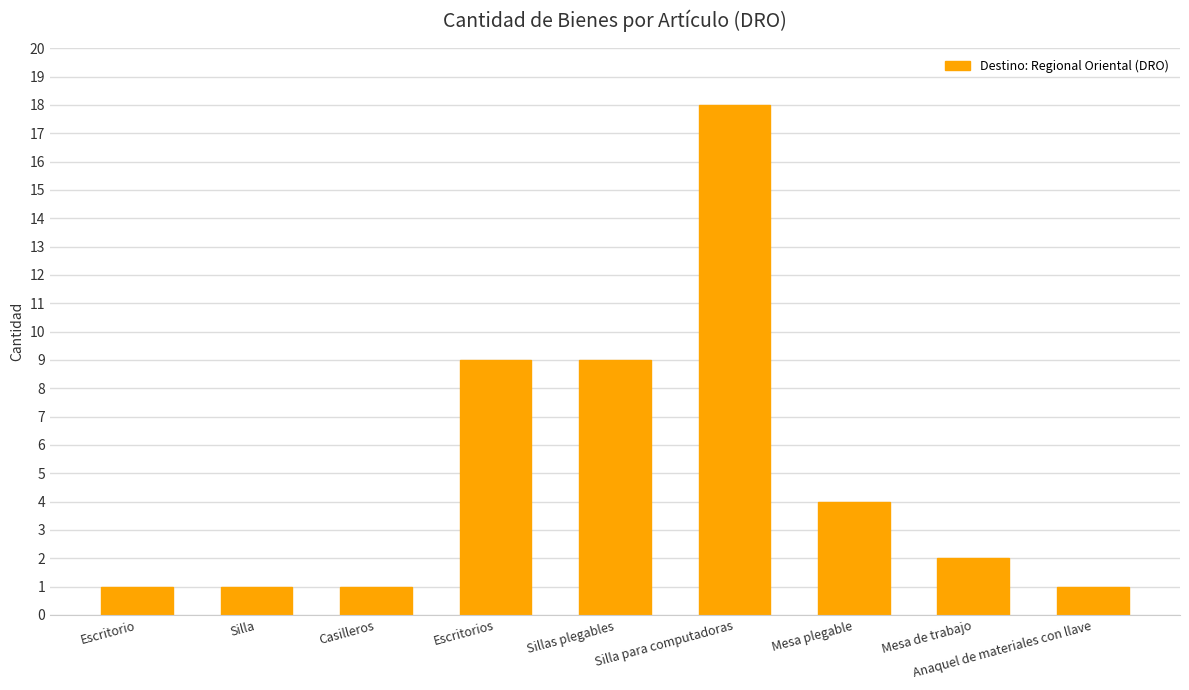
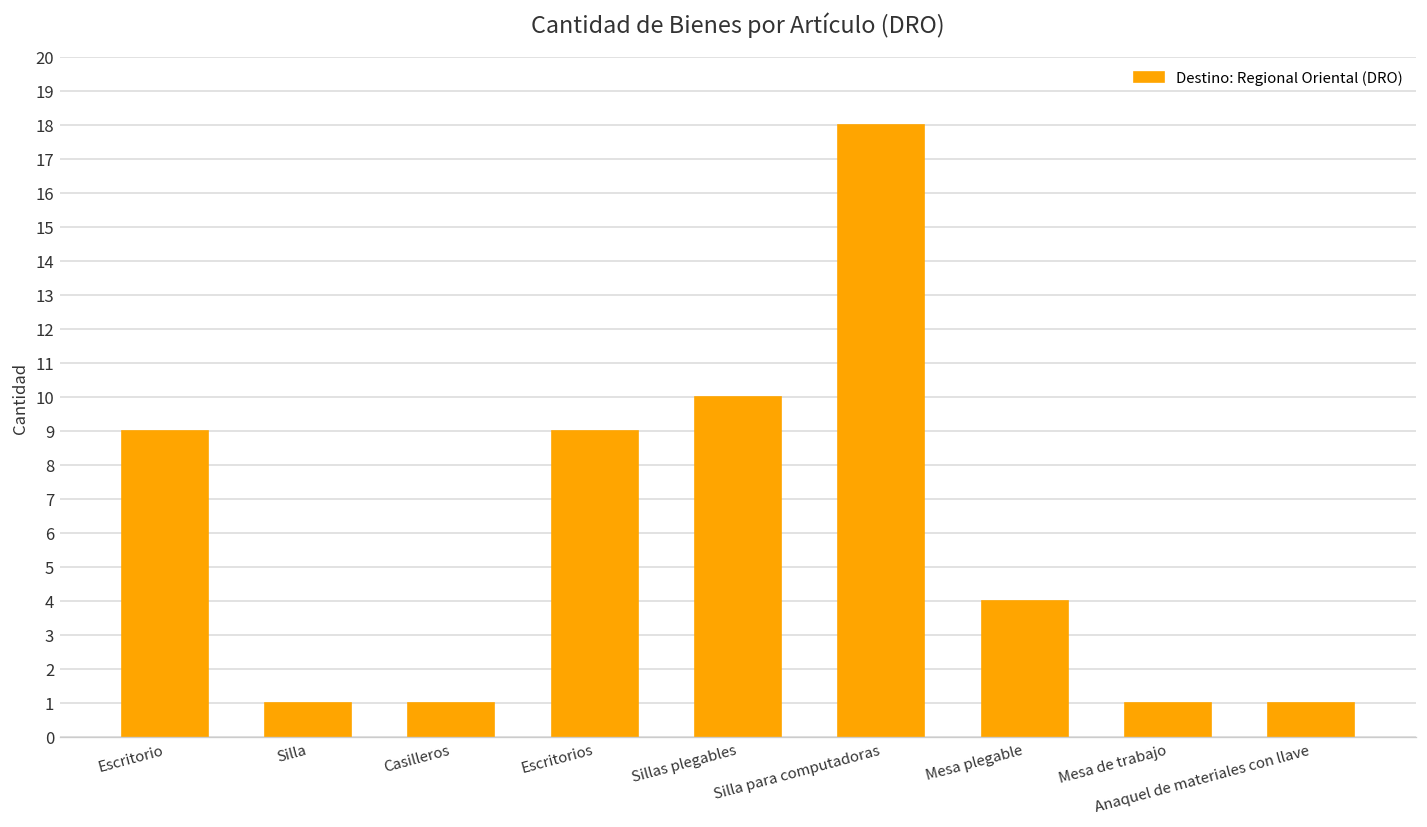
  {
-   "Escritorio": 1,
+   "Escritorio": 9,
    "Silla": 1,
    "Casilleros": 1,
    "Escritorios": 9,
-   "Sillas plegables": 9,
+   "Sillas plegables": 10,
    "Silla para computadoras": 18,
    "Mesa plegable": 4,
-   "Mesa de trabajo": 2,
+   "Mesa de trabajo": 1,
    "Anaquel de materiales con llave": 1
  }
